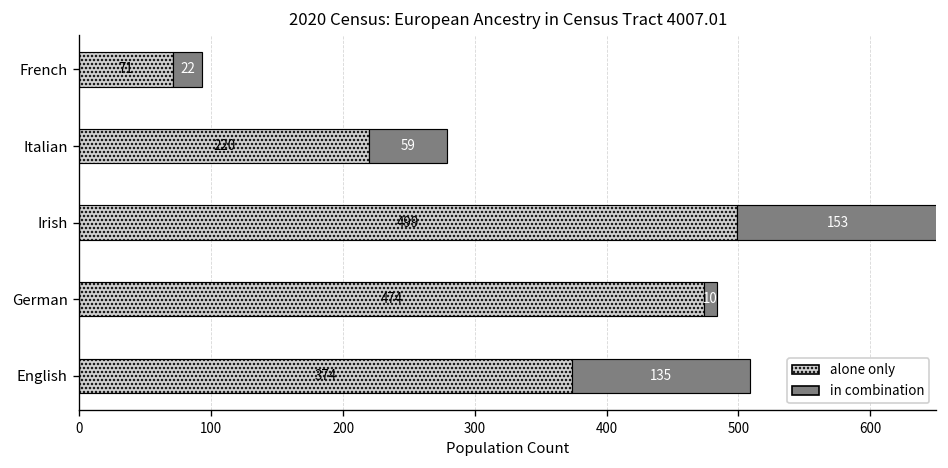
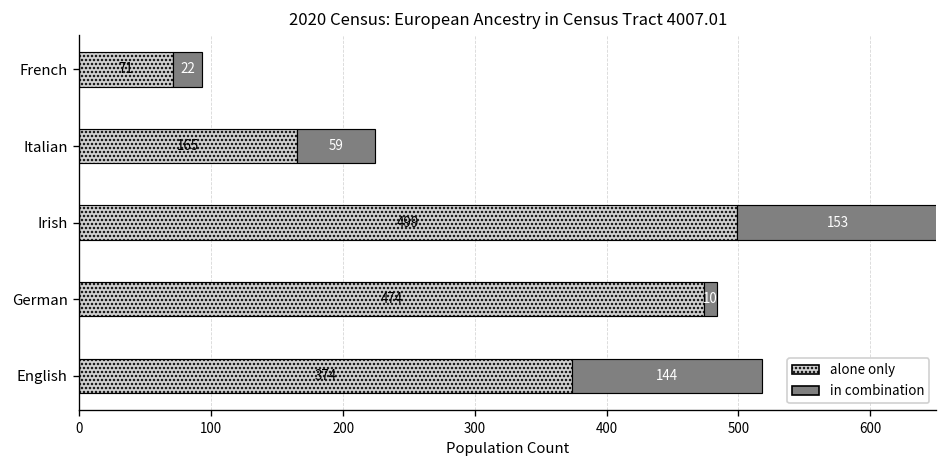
  {
    "alone only": {
      "French": 71,
-     "Italian": 220,
+     "Italian": 165,
      "Irish": 499,
      "German": 474,
      "English": 374
    },
    "in combination": {
      "French": 22,
      "Italian": 59,
      "German": 10,
-     "English": 135
+     "English": 144
    }
  }
